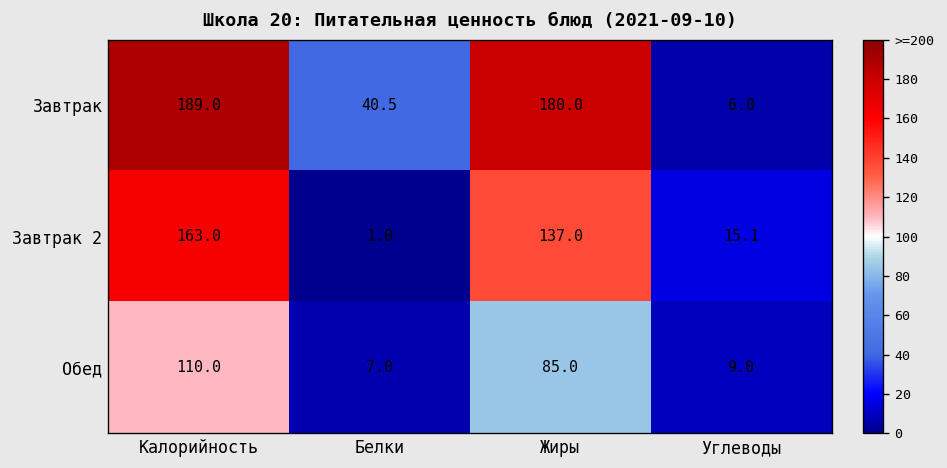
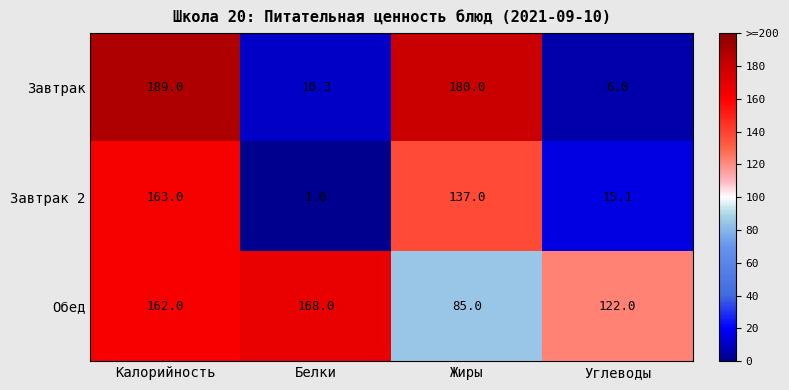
  {
    "Завтрак": {
      "Калорийность": 189.0,
-     "Белки": 40.5,
+     "Белки": 10.3,
      "Жиры": 180.0,
      "Углеводы": 6.0
    },
    "Завтрак 2": {
      "Калорийность": 163.0,
      "Белки": 1.0,
      "Жиры": 137.0,
      "Углеводы": 15.1
    },
    "Обед": {
-     "Калорийность": 110.0,
-     "Белки": 7.0,
+     "Калорийность": 162.0,
+     "Белки": 168.0,
      "Жиры": 85.0,
-     "Углеводы": 9.0
+     "Углеводы": 122.0
    }
  }
